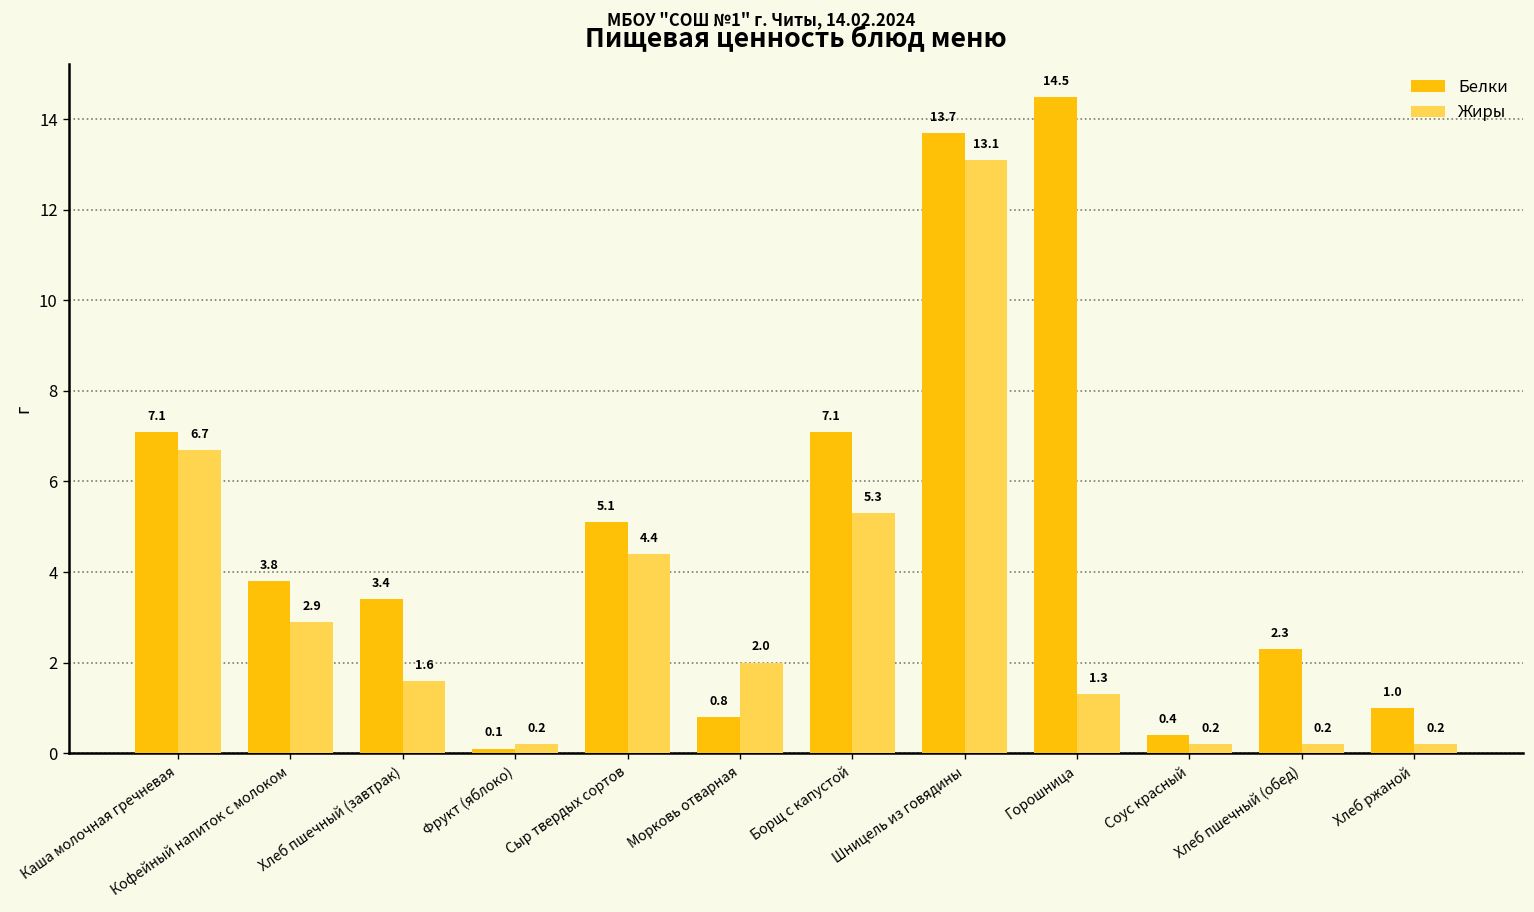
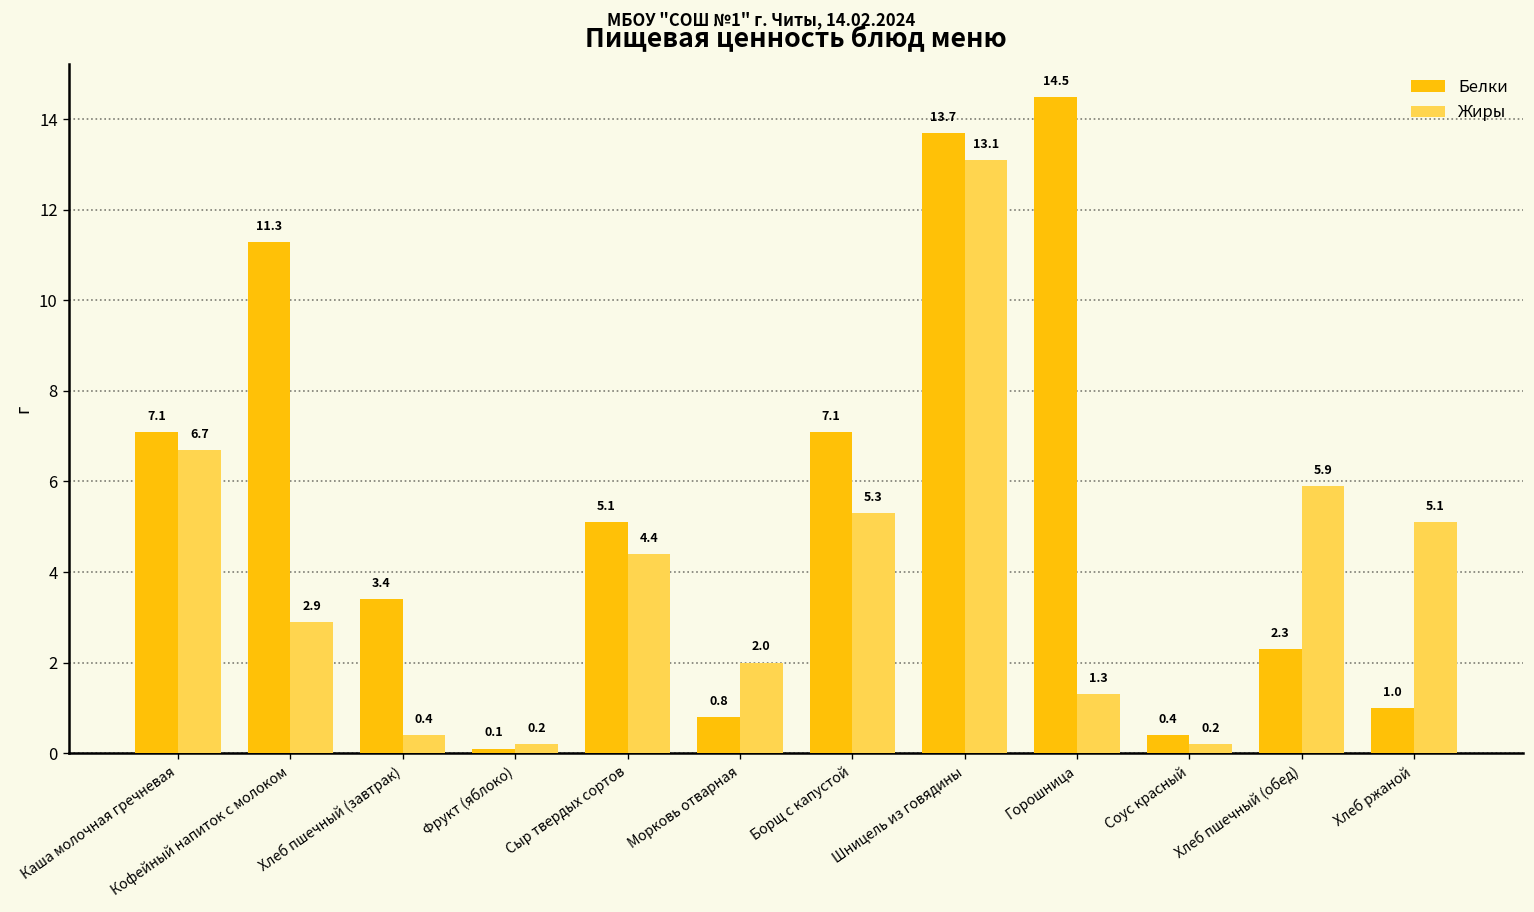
  {
    "Белки": {
      "Каша молочная гречневая": 7.1,
-     "Кофейный напиток с молоком": 3.8,
+     "Кофейный напиток с молоком": 11.3,
      "Хлеб пшечный (завтрак)": 3.4,
      "Фрукт (яблоко)": 0.1,
      "Сыр твердых сортов": 5.1,
      "Морковь отварная": 0.8,
      "Борщ с капустой": 7.1,
      "Шницель из говядины": 13.7,
      "Горошница": 14.5,
      "Соус красный": 0.4,
      "Хлеб пшечный (обед)": 2.3,
      "Хлеб ржаной": 1.0
    },
    "Жиры": {
      "Каша молочная гречневая": 6.7,
      "Кофейный напиток с молоком": 2.9,
-     "Хлеб пшечный (завтрак)": 1.6,
+     "Хлеб пшечный (завтрак)": 0.4,
      "Фрукт (яблоко)": 0.2,
      "Сыр твердых сортов": 4.4,
      "Морковь отварная": 2.0,
      "Борщ с капустой": 5.3,
      "Шницель из говядины": 13.1,
      "Горошница": 1.3,
      "Соус красный": 0.2,
-     "Хлеб пшечный (обед)": 0.2,
-     "Хлеб ржаной": 0.2
+     "Хлеб пшечный (обед)": 5.9,
+     "Хлеб ржаной": 5.1
    }
  }
